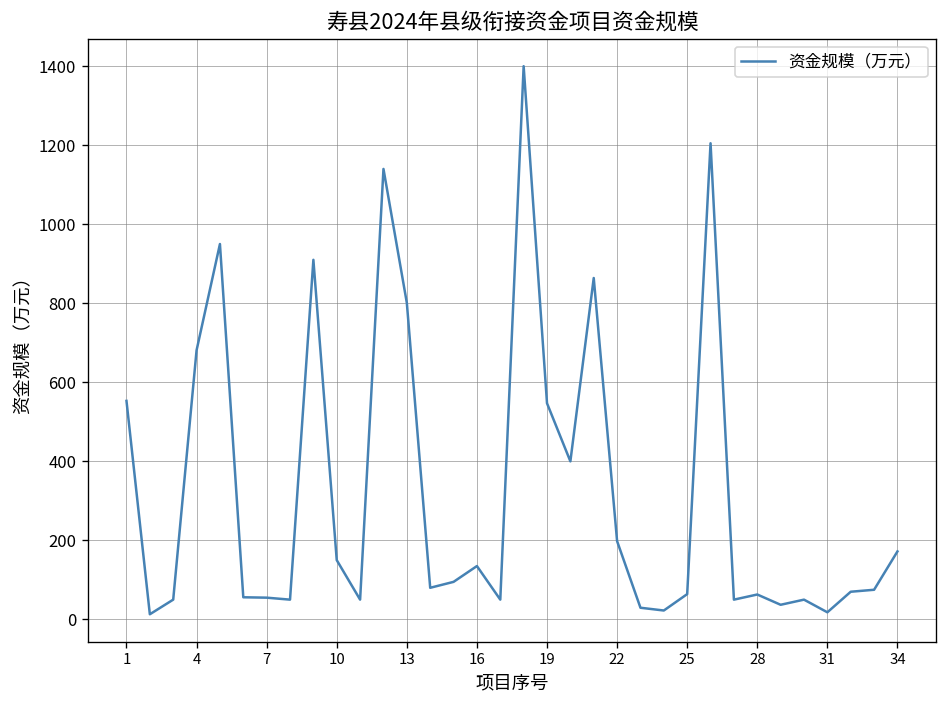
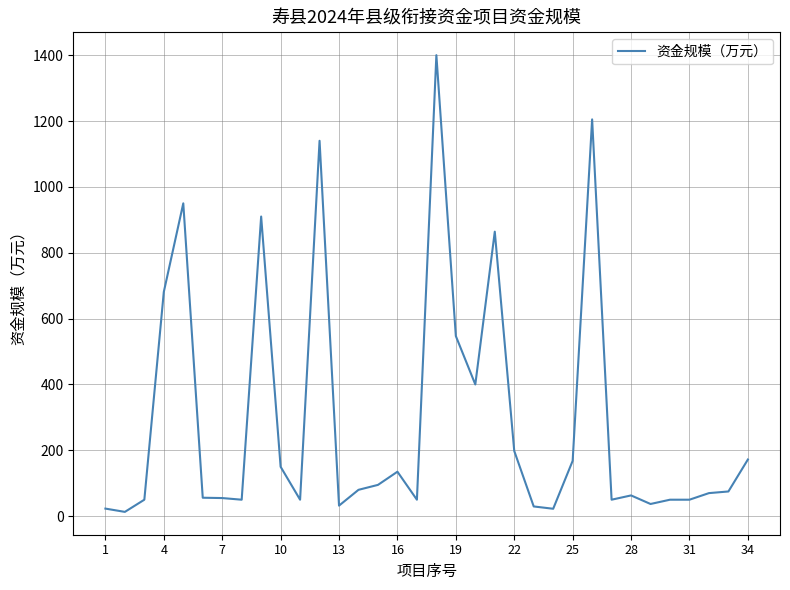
  {
-   "1": 550,
+   "1": 20,
    "4": 680,
    "7": 60,
    "10": 150,
-   "13": 800,
+   "13": 30,
    "16": 140,
    "19": 550,
    "22": 200,
-   "25": 60,
+   "25": 170,
    "28": 60,
-   "31": 20,
+   "31": 50,
    "34": 170
  }
